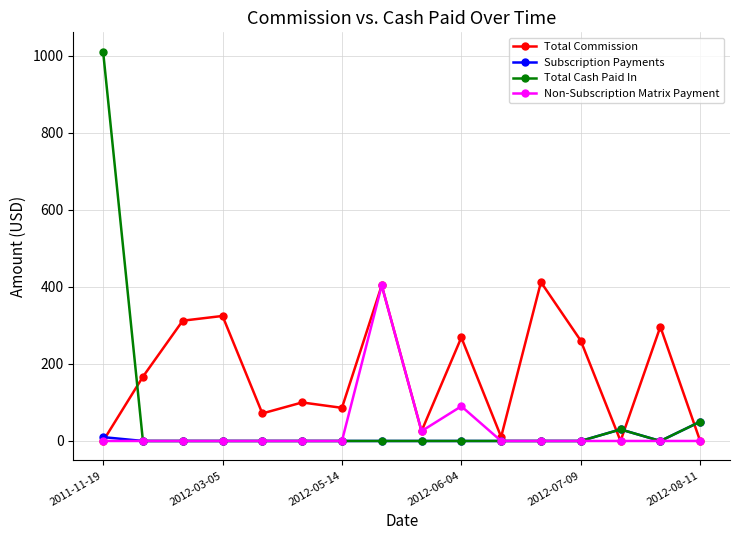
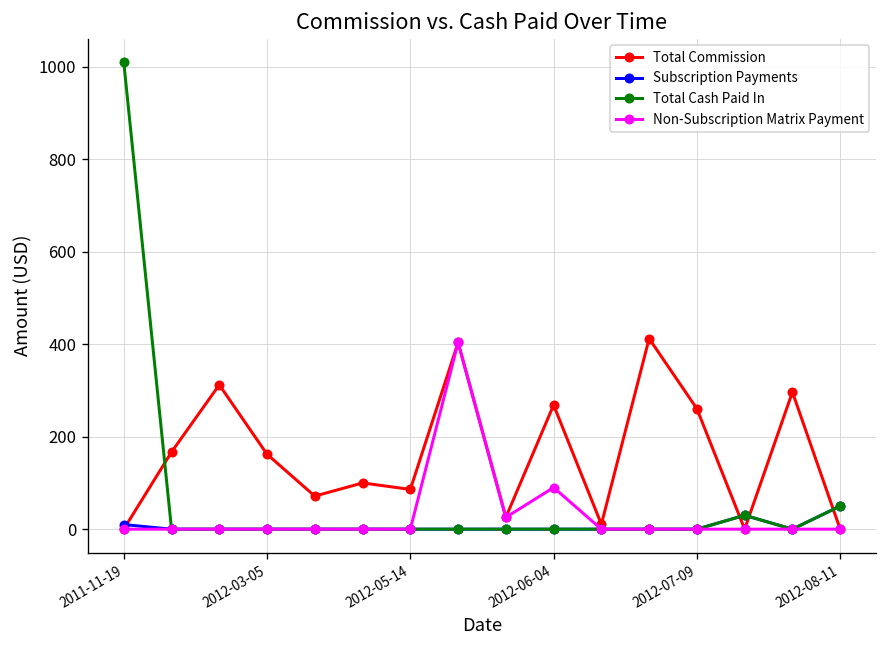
  {
    "Total Commission": {
-     "2012-03-05": 320,
+     "2012-03-05": 160,
      "2012-05-14": 90,
      "2012-06-04": 270,
      "2012-07-09": 260
    },
    "Subscription Payments": {
      "2011-11-19": 10
    },
    "Total Cash Paid In": {
      "2011-11-19": 1010
    },
    "Non-Subscription Matrix Payment": {
      "2012-06-04": 90
    }
  }
